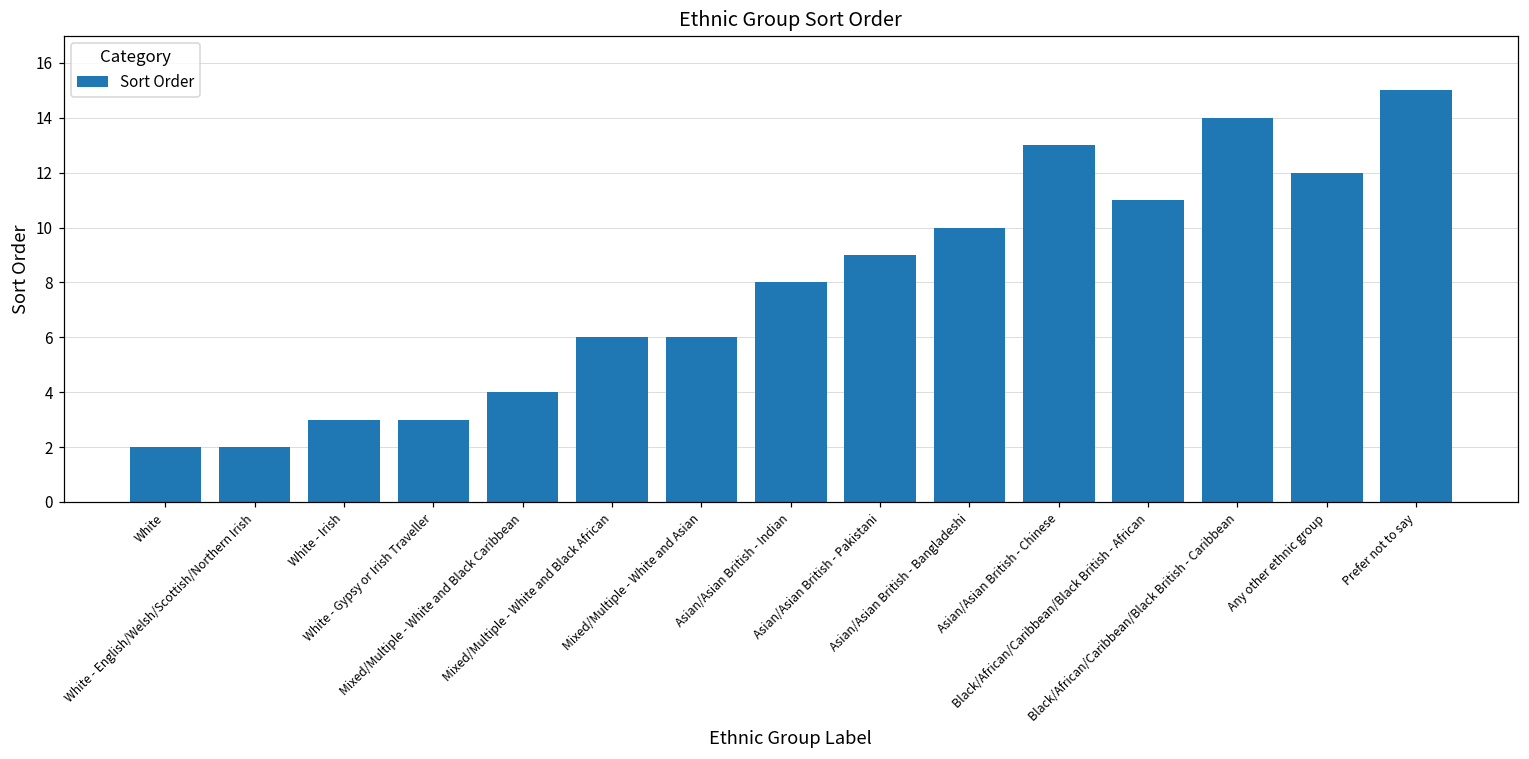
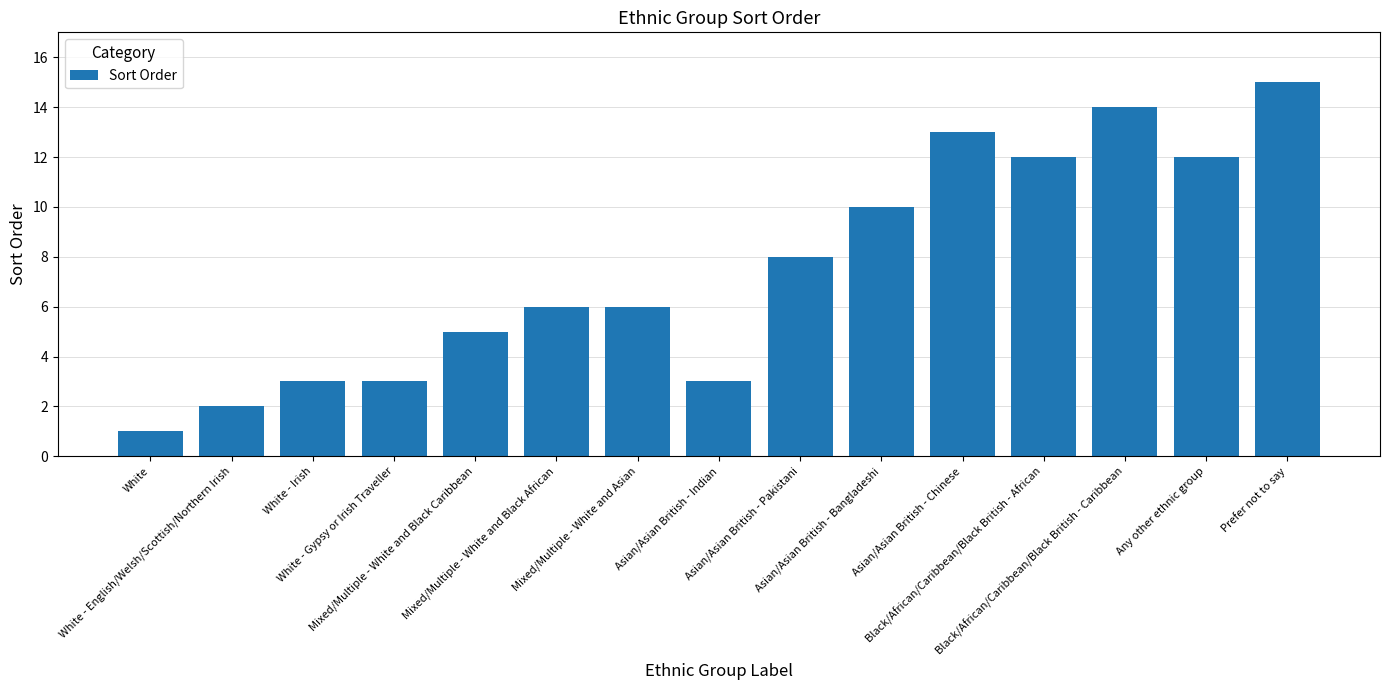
  {
-   "White": 2,
+   "White": 1,
    "White - English/Welsh/Scottish/Northern Irish": 2,
    "White - Irish": 3,
    "White - Gypsy or Irish Traveller": 3,
-   "Mixed/Multiple - White and Black Caribbean": 4,
+   "Mixed/Multiple - White and Black Caribbean": 5,
    "Mixed/Multiple - White and Black African": 6,
    "Mixed/Multiple - White and Asian": 6,
-   "Asian/Asian British - Indian": 8,
-   "Asian/Asian British - Pakistani": 9,
+   "Asian/Asian British - Indian": 3,
+   "Asian/Asian British - Pakistani": 8,
    "Asian/Asian British - Bangladeshi": 10,
    "Asian/Asian British - Chinese": 13,
-   "Black/African/Caribbean/Black British - African": 11,
+   "Black/African/Caribbean/Black British - African": 12,
    "Black/African/Caribbean/Black British - Caribbean": 14,
    "Any other ethnic group": 12,
    "Prefer not to say": 15
  }
